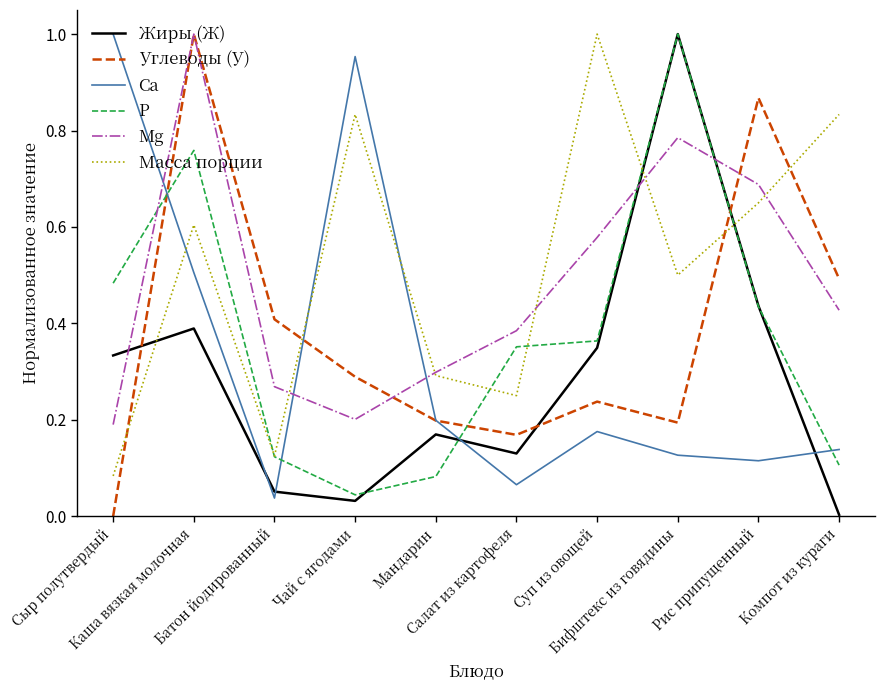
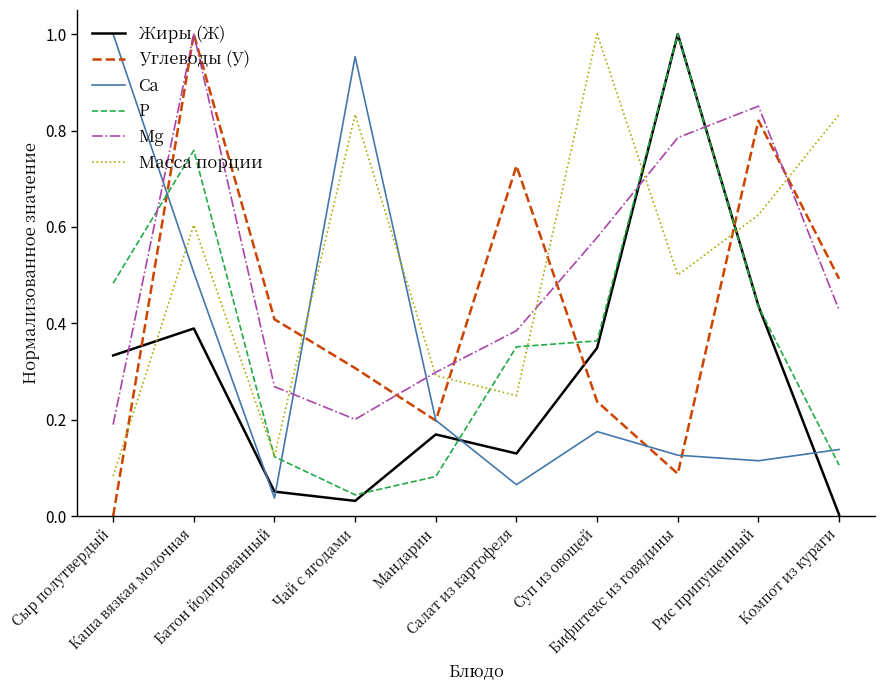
  {
    "Жиры (Ж)": {
      "Сыр полутвердый": 0.33,
      "Каша вязкая молочная": 0.39,
      "Батон йодированный": 0.05,
      "Чай с ягодами": 0.03,
      "Мандарин": 0.17,
      "Салат из картофеля": 0.13,
      "Суп из овощей": 0.35,
      "Компот из кураги": 0.00
    },
    "Углеводы (У)": {
      "Сыр полутвердый": 0.00,
      "Батон йодированный": 0.41,
-     "Чай с ягодами": 0.29,
-     "Салат из картофеля": 0.17,
+     "Чай с ягодами": 0.31,
+     "Салат из картофеля": 0.73,
      "Суп из овощей": 0.24,
-     "Бифштекс из говядины": 0.19,
-     "Рис припущенный": 0.87,
+     "Бифштекс из говядины": 0.09,
+     "Рис припущенный": 0.82,
      "Компот из кураги": 0.49
    },
    "Са": {
      "Сыр полутвердый": 1.00,
      "Каша вязкая молочная": 0.51,
      "Батон йодированный": 0.04,
      "Чай с ягодами": 0.95,
      "Салат из картофеля": 0.07,
      "Суп из овощей": 0.18,
      "Бифштекс из говядины": 0.13,
      "Рис припущенный": 0.11,
      "Компот из кураги": 0.14
    },
    "Р": {
      "Сыр полутвердый": 0.48,
      "Каша вязкая молочная": 0.76,
      "Чай с ягодами": 0.04,
      "Мандарин": 0.08,
      "Салат из картофеля": 0.35,
      "Суп из овощей": 0.36,
      "Компот из кураги": 0.11
    },
    "Mg": {
      "Сыр полутвердый": 0.19,
      "Батон йодированный": 0.27,
      "Чай с ягодами": 0.20,
      "Мандарин": 0.30,
      "Салат из картофеля": 0.38,
      "Суп из овощей": 0.58,
      "Бифштекс из говядины": 0.79,
-     "Рис припущенный": 0.69,
+     "Рис припущенный": 0.85,
      "Компот из кураги": 0.43
    },
    "Масса порции": {
      "Сыр полутвердый": 0.08,
      "Каша вязкая молочная": 0.60,
      "Чай с ягодами": 0.83,
      "Мандарин": 0.29,
      "Салат из картофеля": 0.25,
      "Суп из овощей": 1.00,
      "Бифштекс из говядины": 0.50,
-     "Рис припущенный": 0.65,
+     "Рис припущенный": 0.63,
      "Компот из кураги": 0.83
    }
  }
